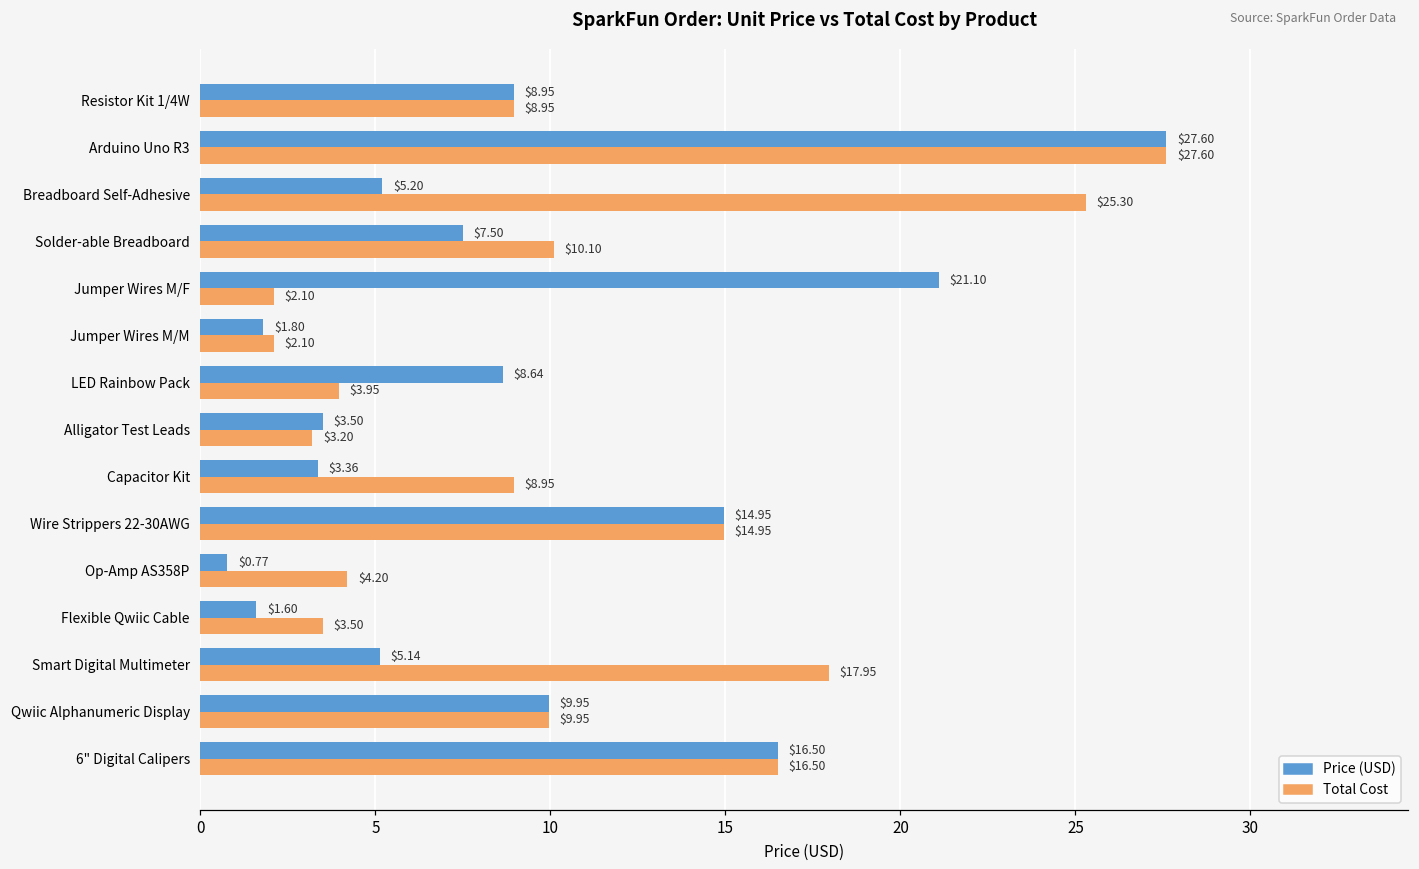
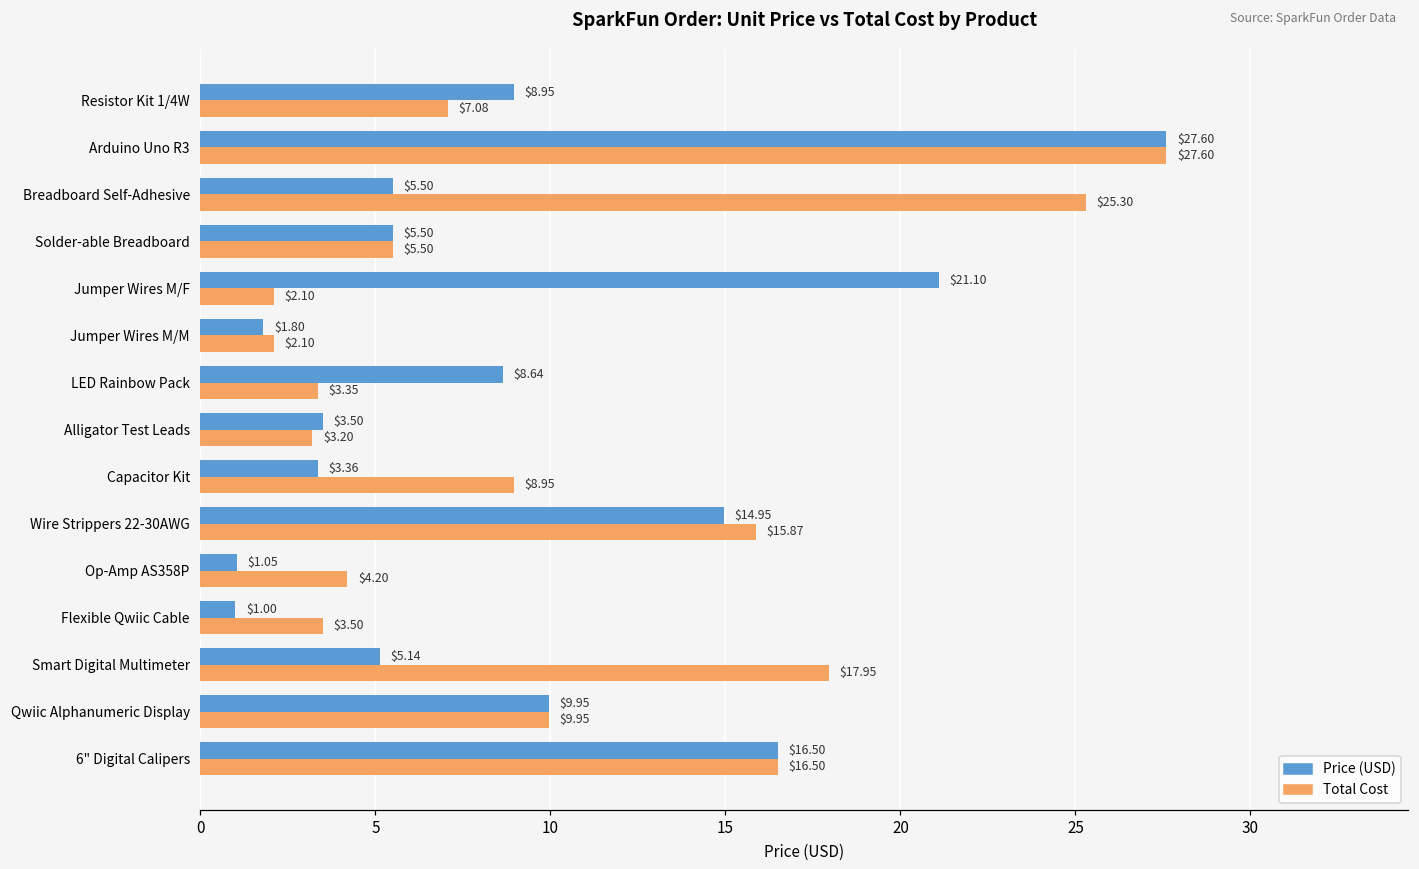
  {
    "Price (USD)": {
      "Resistor Kit 1/4W": "$8.95",
      "Arduino Uno R3": "$27.60",
-     "Breadboard Self-Adhesive": "$5.20",
-     "Solder-able Breadboard": "$7.50",
+     "Breadboard Self-Adhesive": "$5.50",
+     "Solder-able Breadboard": "$5.50",
      "Jumper Wires M/F": "$21.10",
      "Jumper Wires M/M": "$1.80",
      "LED Rainbow Pack": "$8.64",
      "Alligator Test Leads": "$3.50",
      "Capacitor Kit": "$3.36",
      "Wire Strippers 22-30AWG": "$14.95",
-     "Op-Amp AS358P": "$0.77",
-     "Flexible Qwiic Cable": "$1.60",
+     "Op-Amp AS358P": "$1.05",
+     "Flexible Qwiic Cable": "$1.00",
      "Smart Digital Multimeter": "$5.14",
      "Qwiic Alphanumeric Display": "$9.95",
      "6\" Digital Calipers": "$16.50"
    },
    "Total Cost": {
-     "Resistor Kit 1/4W": "$8.95",
+     "Resistor Kit 1/4W": "$7.08",
      "Arduino Uno R3": "$27.60",
      "Breadboard Self-Adhesive": "$25.30",
-     "Solder-able Breadboard": "$10.10",
+     "Solder-able Breadboard": "$5.50",
      "Jumper Wires M/F": "$2.10",
      "Jumper Wires M/M": "$2.10",
-     "LED Rainbow Pack": "$3.95",
+     "LED Rainbow Pack": "$3.35",
      "Alligator Test Leads": "$3.20",
      "Capacitor Kit": "$8.95",
-     "Wire Strippers 22-30AWG": "$14.95",
+     "Wire Strippers 22-30AWG": "$15.87",
      "Op-Amp AS358P": "$4.20",
      "Flexible Qwiic Cable": "$3.50",
      "Smart Digital Multimeter": "$17.95",
      "Qwiic Alphanumeric Display": "$9.95",
      "6\" Digital Calipers": "$16.50"
    }
  }
